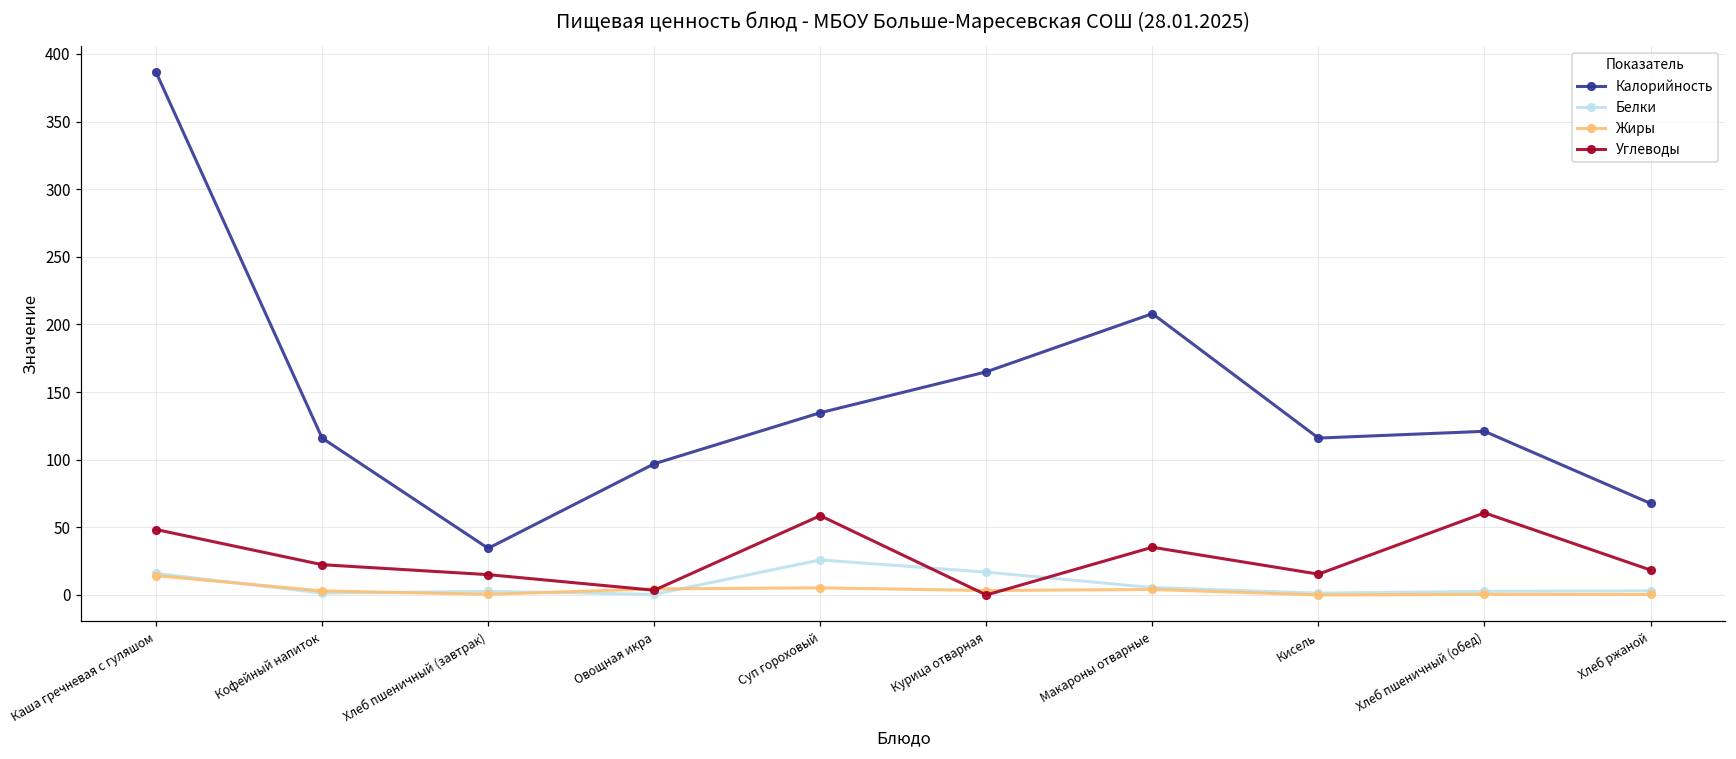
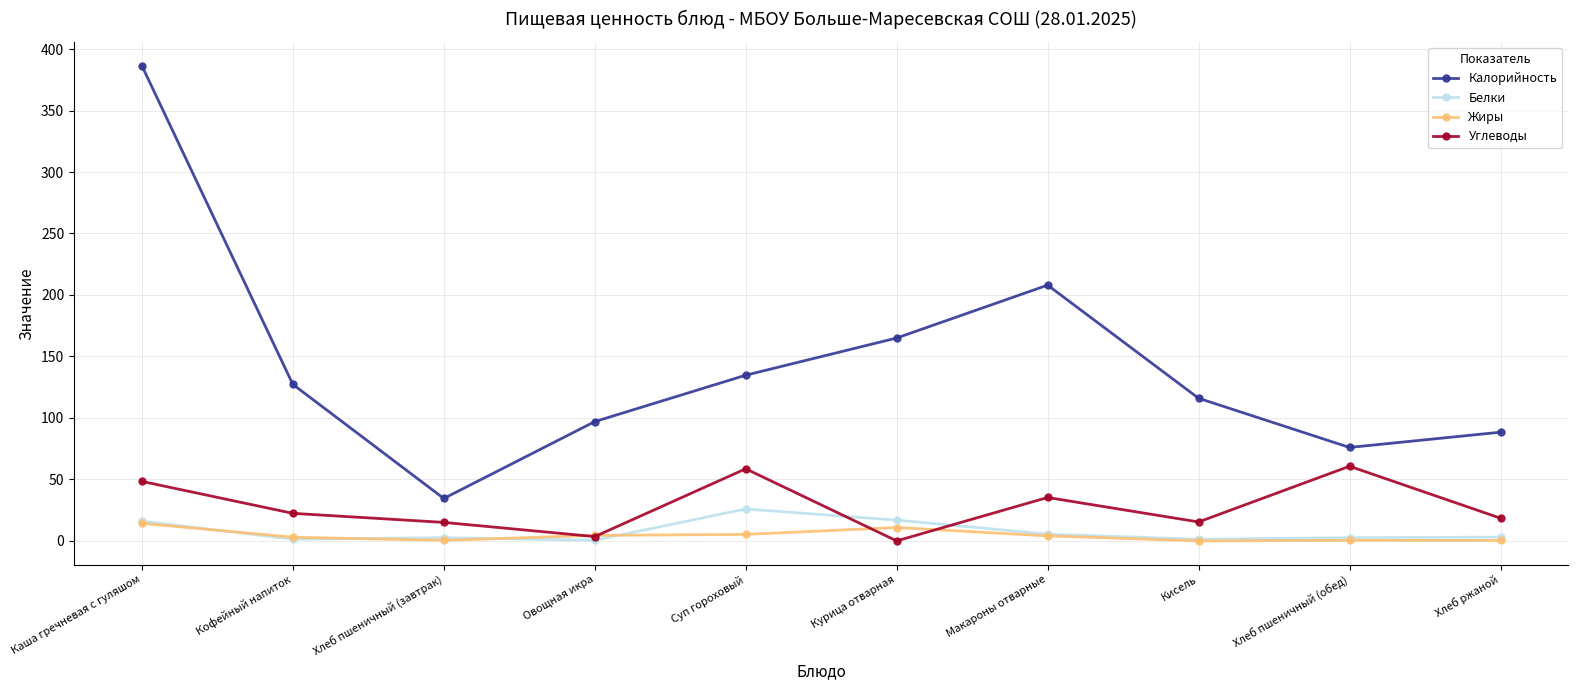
  {
    "Калорийность": {
      "Каша гречневая с гуляшом": 386,
-     "Кофейный напиток": 116,
+     "Кофейный напиток": 127,
      "Хлеб пшеничный (завтрак)": 35,
      "Овощная икра": 97,
      "Суп гороховый": 135,
      "Курица отварная": 165,
      "Макароны отварные": 208,
      "Кисель": 116,
-     "Хлеб пшеничный (обед)": 121,
-     "Хлеб ржаной": 68
+     "Хлеб пшеничный (обед)": 76,
+     "Хлеб ржаной": 88
    },
    "Белки": {
      "Хлеб пшеничный (завтрак)": 3,
      "Овощная икра": 1,
      "Суп гороховый": 26,
      "Курица отварная": 17,
      "Хлеб пшеничный (обед)": 3,
      "Хлеб ржаной": 3
    },
    "Жиры": {
      "Хлеб пшеничный (завтрак)": 0,
      "Суп гороховый": 5,
-     "Курица отварная": 3,
+     "Курица отварная": 11,
      "Хлеб пшеничный (обед)": 0,
      "Хлеб ржаной": 0
    },
    "Углеводы": {
      "Каша гречневая с гуляшом": 48,
      "Кофейный напиток": 22,
      "Хлеб пшеничный (завтрак)": 15,
      "Суп гороховый": 59,
      "Курица отварная": 0,
      "Макароны отварные": 35,
      "Кисель": 15,
      "Хлеб пшеничный (обед)": 61,
      "Хлеб ржаной": 18
    }
  }
